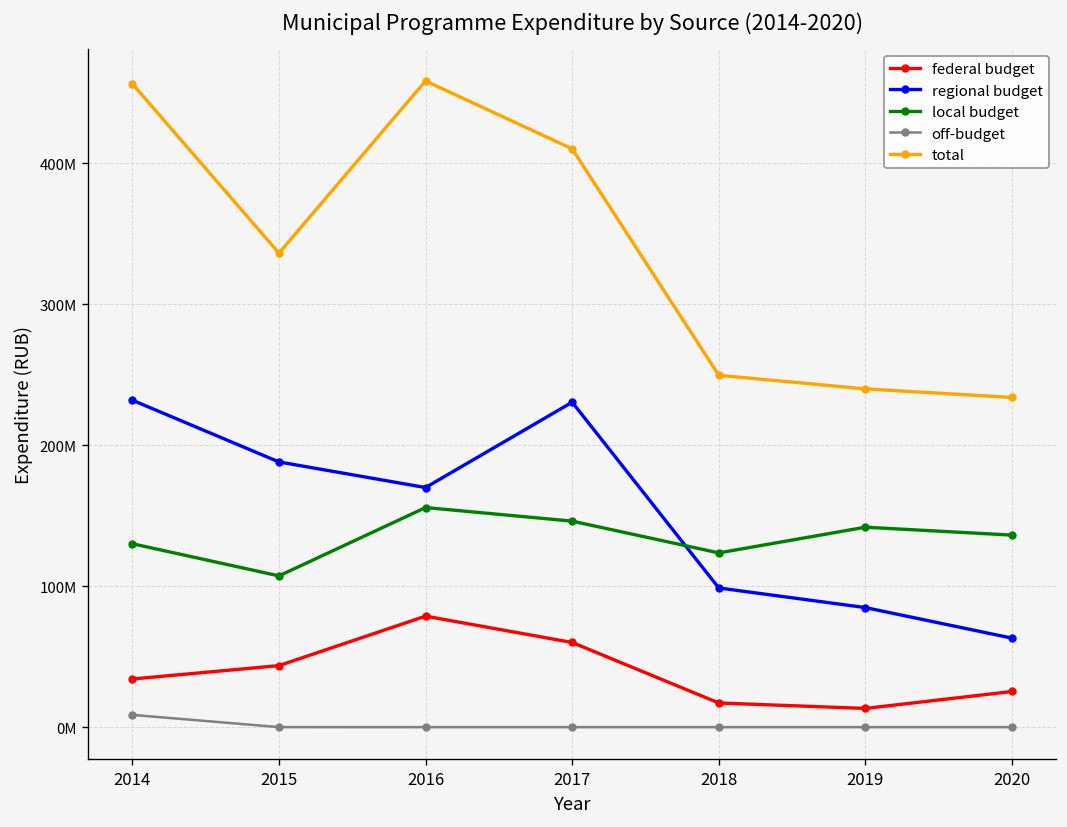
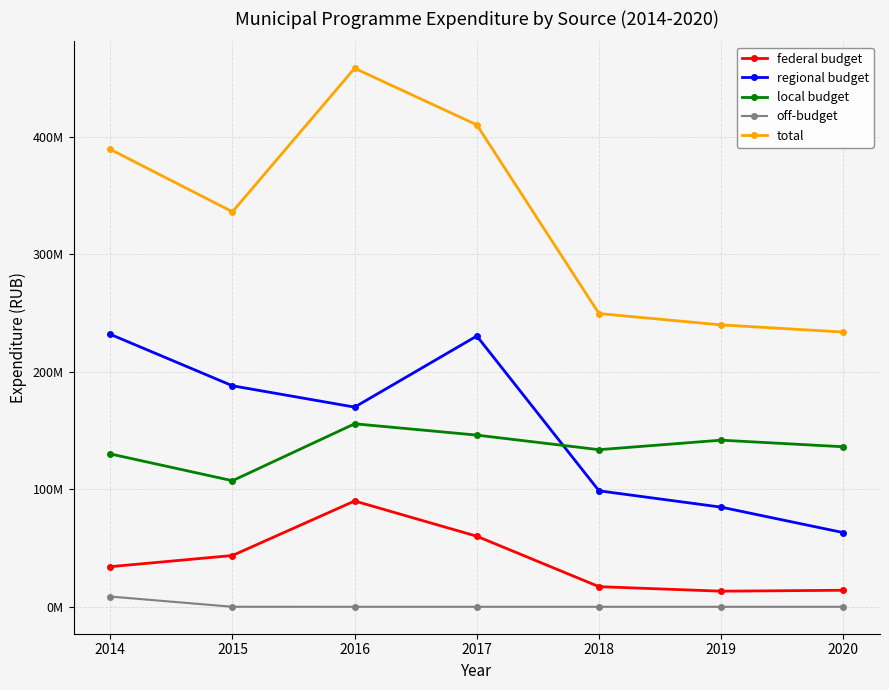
  {
    "federal budget": {
      "2014": 34000000,
      "2015": 44000000,
-     "2016": 79000000,
+     "2016": 90000000,
      "2017": 60000000,
      "2018": 17000000,
      "2019": 13000000,
-     "2020": 25000000
+     "2020": 14000000
    },
    "regional budget": {
      "2014": 232000000,
      "2015": 188000000,
      "2016": 170000000,
      "2017": 231000000,
      "2018": 99000000,
      "2019": 85000000,
      "2020": 63000000
    },
    "local budget": {
      "2014": 130000000,
      "2015": 107000000,
      "2016": 156000000,
      "2017": 146000000,
-     "2018": 124000000,
+     "2018": 134000000,
      "2019": 142000000,
      "2020": 136000000
    },
    "off-budget": {
      "2014": 9000000,
      "2015": 0,
      "2016": 0,
      "2017": 0,
      "2018": 0,
      "2019": 0,
      "2020": 0
    },
    "total": {
-     "2014": 456000000,
+     "2014": 389000000,
      "2015": 336000000,
      "2016": 458000000,
      "2017": 410000000,
      "2018": 250000000,
      "2019": 240000000,
      "2020": 234000000
    }
  }
